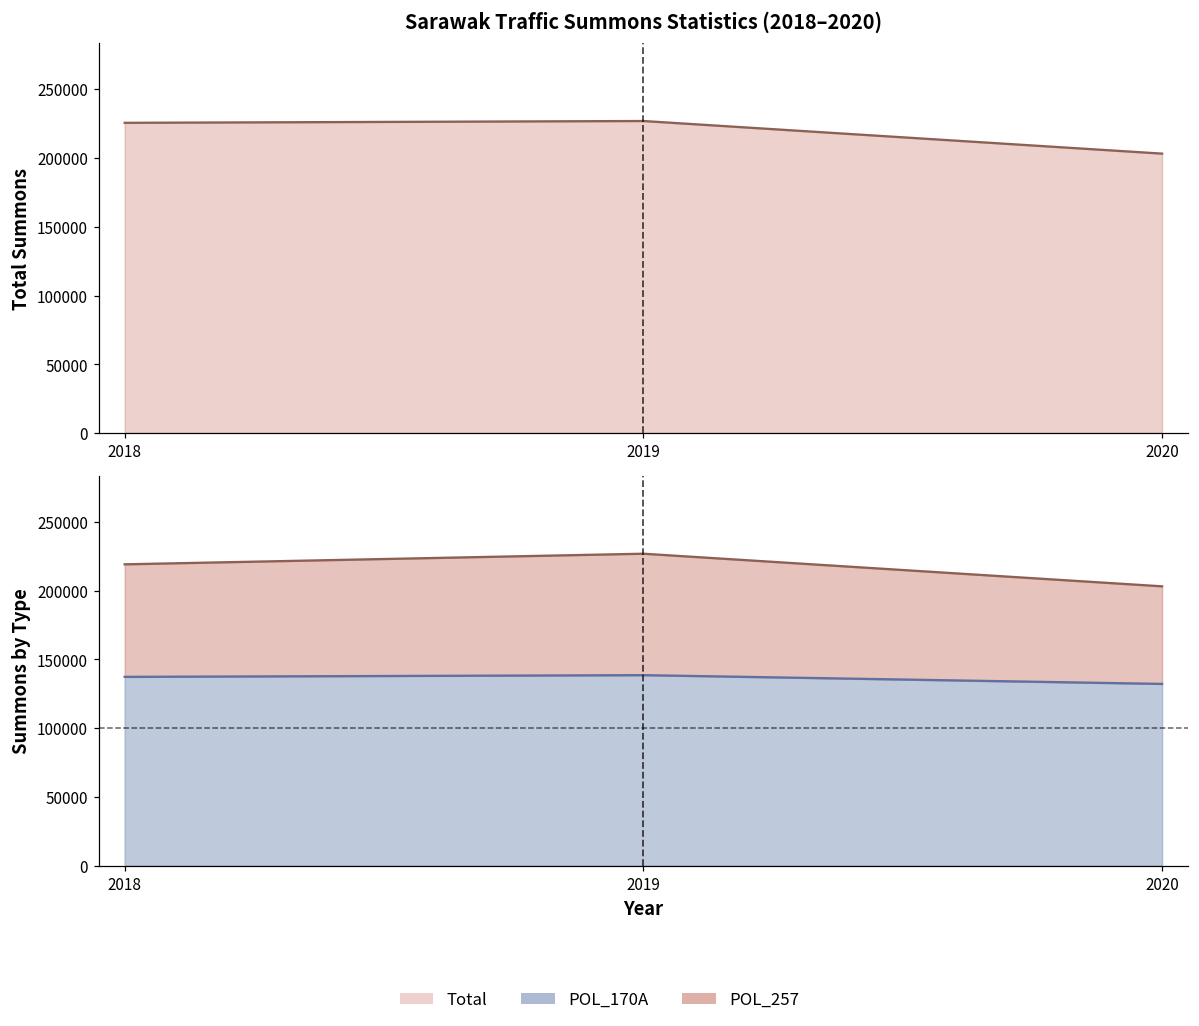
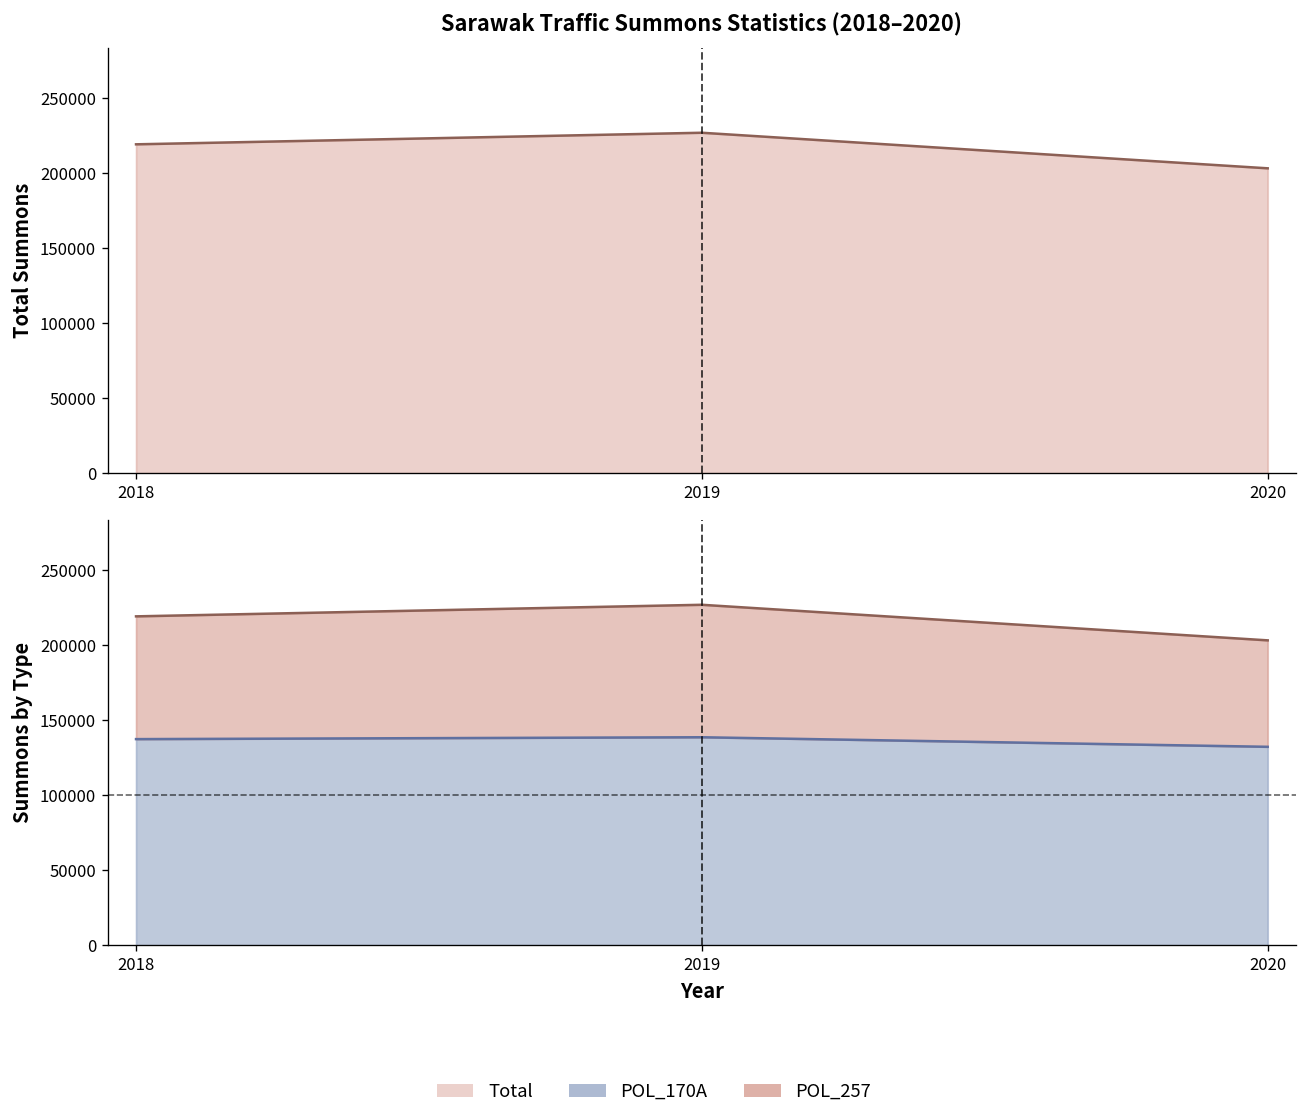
  {
    "Sarawak Traffic Summons Statistics (2018–2020)": {
-     "2018": 226000,
+     "2018": 219000,
      "2019": 227000,
      "2020": 203000
    }
  }
